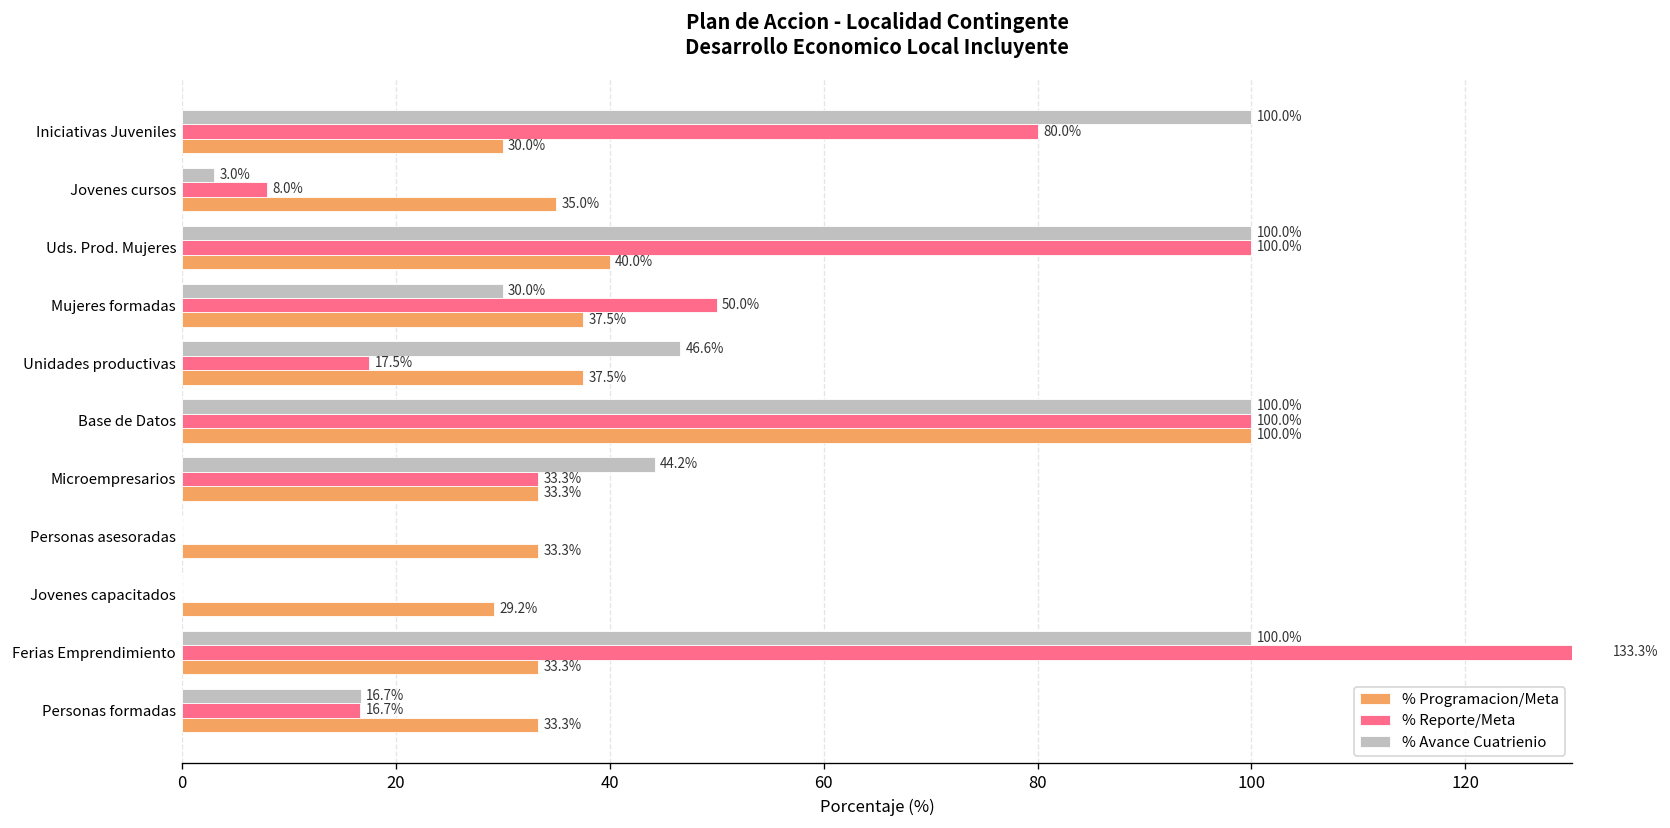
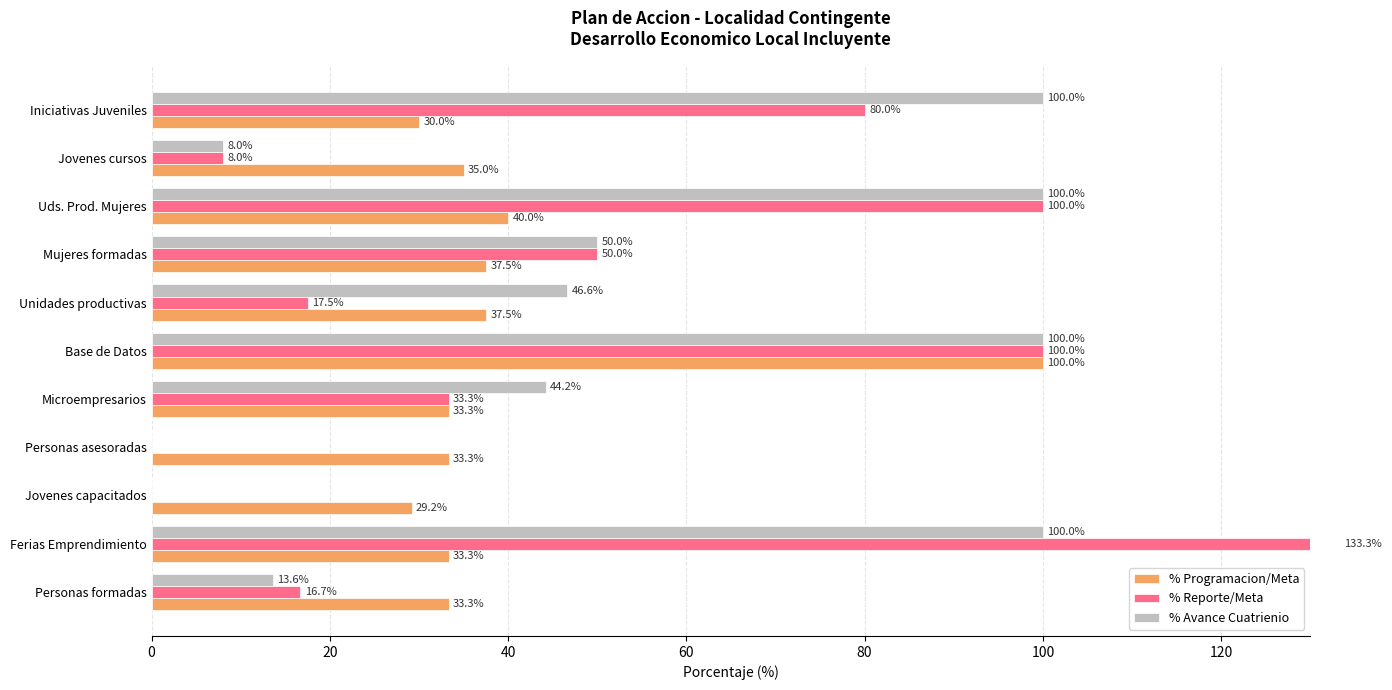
  {
    "% Programacion/Meta": {
      "Iniciativas Juveniles": "30.0%",
      "Jovenes cursos": "35.0%",
      "Uds. Prod. Mujeres": "40.0%",
      "Mujeres formadas": "37.5%",
      "Unidades productivas": "37.5%",
      "Base de Datos": "100.0%",
      "Microempresarios": "33.3%",
      "Personas asesoradas": "33.3%",
      "Jovenes capacitados": "29.2%",
      "Ferias Emprendimiento": "33.3%",
      "Personas formadas": "33.3%"
    },
    "% Reporte/Meta": {
      "Iniciativas Juveniles": "80.0%",
      "Jovenes cursos": "8.0%",
      "Uds. Prod. Mujeres": "100.0%",
      "Mujeres formadas": "50.0%",
      "Unidades productivas": "17.5%",
      "Base de Datos": "100.0%",
      "Microempresarios": "33.3%",
      "Personas formadas": "16.7%"
    },
    "% Avance Cuatrienio": {
      "Iniciativas Juveniles": "100.0%",
-     "Jovenes cursos": "3.0%",
+     "Jovenes cursos": "8.0%",
      "Uds. Prod. Mujeres": "100.0%",
-     "Mujeres formadas": "30.0%",
+     "Mujeres formadas": "50.0%",
      "Unidades productivas": "46.6%",
      "Base de Datos": "100.0%",
      "Microempresarios": "44.2%",
      "Ferias Emprendimiento": "100.0%",
-     "Personas formadas": "16.7%"
+     "Personas formadas": "13.6%"
    }
  }
